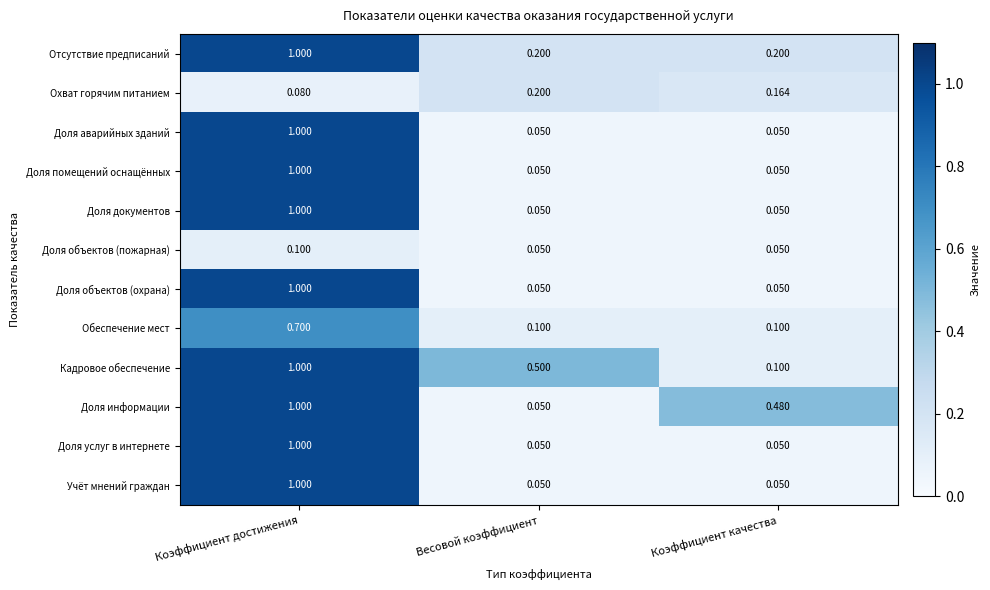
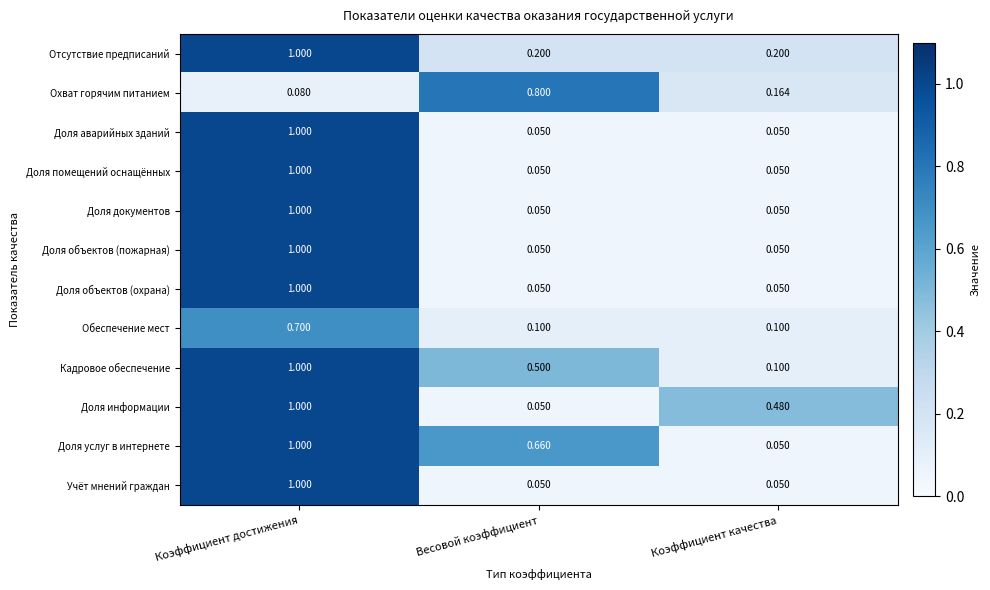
  {
    "Отсутствие предписаний": {
      "Коэффициент достижения": 1.000,
      "Весовой коэффициент": 0.200,
      "Коэффициент качества": 0.200
    },
    "Охват горячим питанием": {
      "Коэффициент достижения": 0.080,
-     "Весовой коэффициент": 0.200,
+     "Весовой коэффициент": 0.800,
      "Коэффициент качества": 0.164
    },
    "Доля аварийных зданий": {
      "Коэффициент достижения": 1.000,
      "Весовой коэффициент": 0.050,
      "Коэффициент качества": 0.050
    },
    "Доля помещений оснащённых": {
      "Коэффициент достижения": 1.000,
      "Весовой коэффициент": 0.050,
      "Коэффициент качества": 0.050
    },
    "Доля документов": {
      "Коэффициент достижения": 1.000,
      "Весовой коэффициент": 0.050,
      "Коэффициент качества": 0.050
    },
    "Доля объектов (пожарная)": {
-     "Коэффициент достижения": 0.100,
+     "Коэффициент достижения": 1.000,
      "Весовой коэффициент": 0.050,
      "Коэффициент качества": 0.050
    },
    "Доля объектов (охрана)": {
      "Коэффициент достижения": 1.000,
      "Весовой коэффициент": 0.050,
      "Коэффициент качества": 0.050
    },
    "Обеспечение мест": {
      "Коэффициент достижения": 0.700,
      "Весовой коэффициент": 0.100,
      "Коэффициент качества": 0.100
    },
    "Кадровое обеспечение": {
      "Коэффициент достижения": 1.000,
      "Весовой коэффициент": 0.500,
      "Коэффициент качества": 0.100
    },
    "Доля информации": {
      "Коэффициент достижения": 1.000,
      "Весовой коэффициент": 0.050,
      "Коэффициент качества": 0.480
    },
    "Доля услуг в интернете": {
      "Коэффициент достижения": 1.000,
-     "Весовой коэффициент": 0.050,
+     "Весовой коэффициент": 0.660,
      "Коэффициент качества": 0.050
    },
    "Учёт мнений граждан": {
      "Коэффициент достижения": 1.000,
      "Весовой коэффициент": 0.050,
      "Коэффициент качества": 0.050
    }
  }
